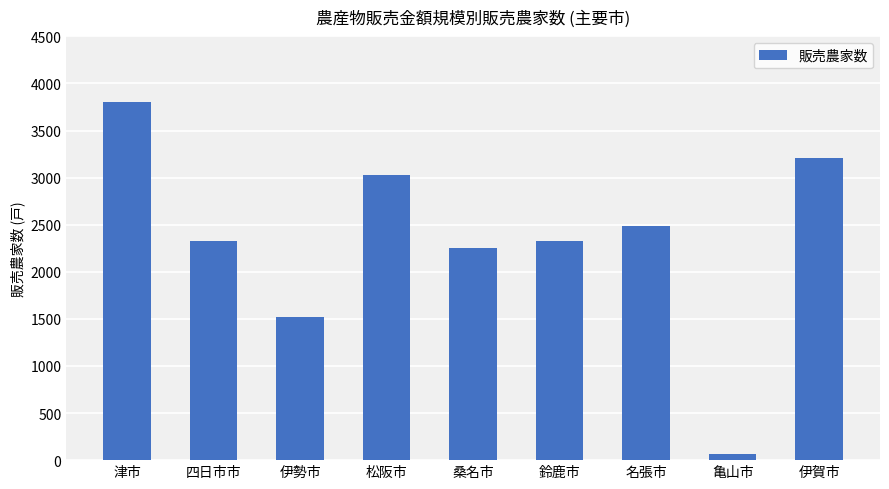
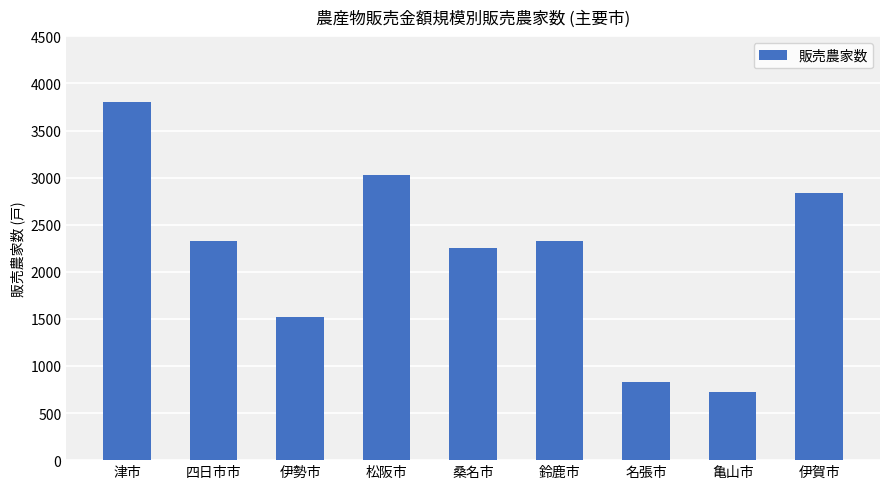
  {
    "津市": 3800,
    "四日市市": 2300,
    "伊勢市": 1500,
    "松阪市": 3000,
    "桑名市": 2200,
    "鈴鹿市": 2300,
-   "名張市": 2500,
-   "亀山市": 100,
-   "伊賀市": 3200
+   "名張市": 800,
+   "亀山市": 700,
+   "伊賀市": 2800
  }
